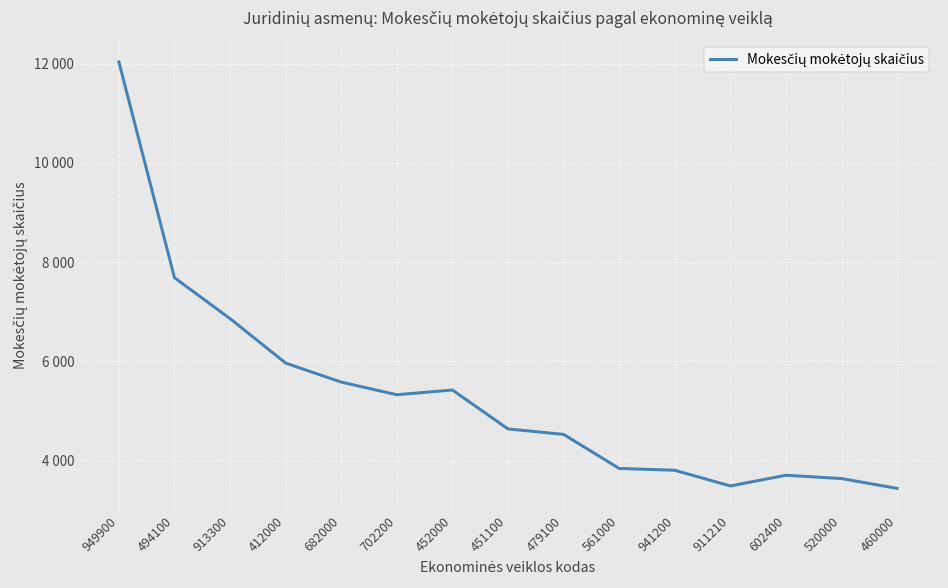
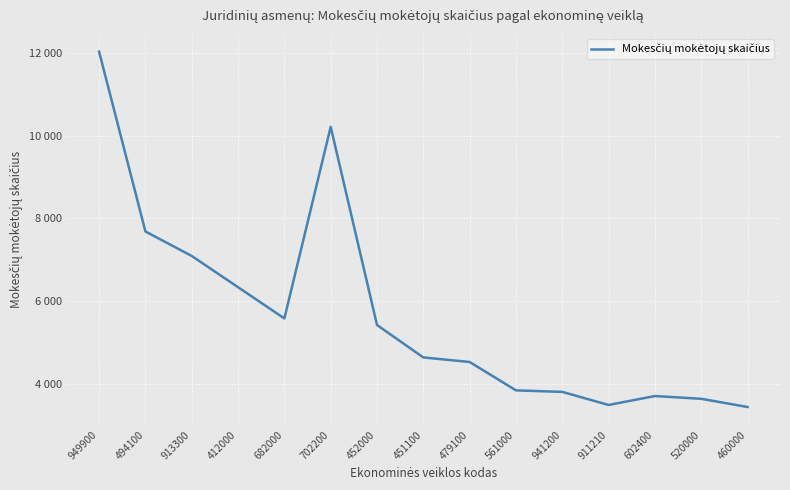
  {
    "949900": 12000,
    "494100": 7700,
-   "913300": 6900,
-   "412000": 6000,
+   "913300": 7100,
+   "412000": 6300,
    "682000": 5600,
-   "702200": 5300,
+   "702200": 10200,
    "452000": 5400,
    "451100": 4600,
    "479100": 4500,
    "561000": 3800,
    "941200": 3800,
    "911210": 3500,
    "602400": 3700,
    "520000": 3600,
    "460000": 3400
  }
